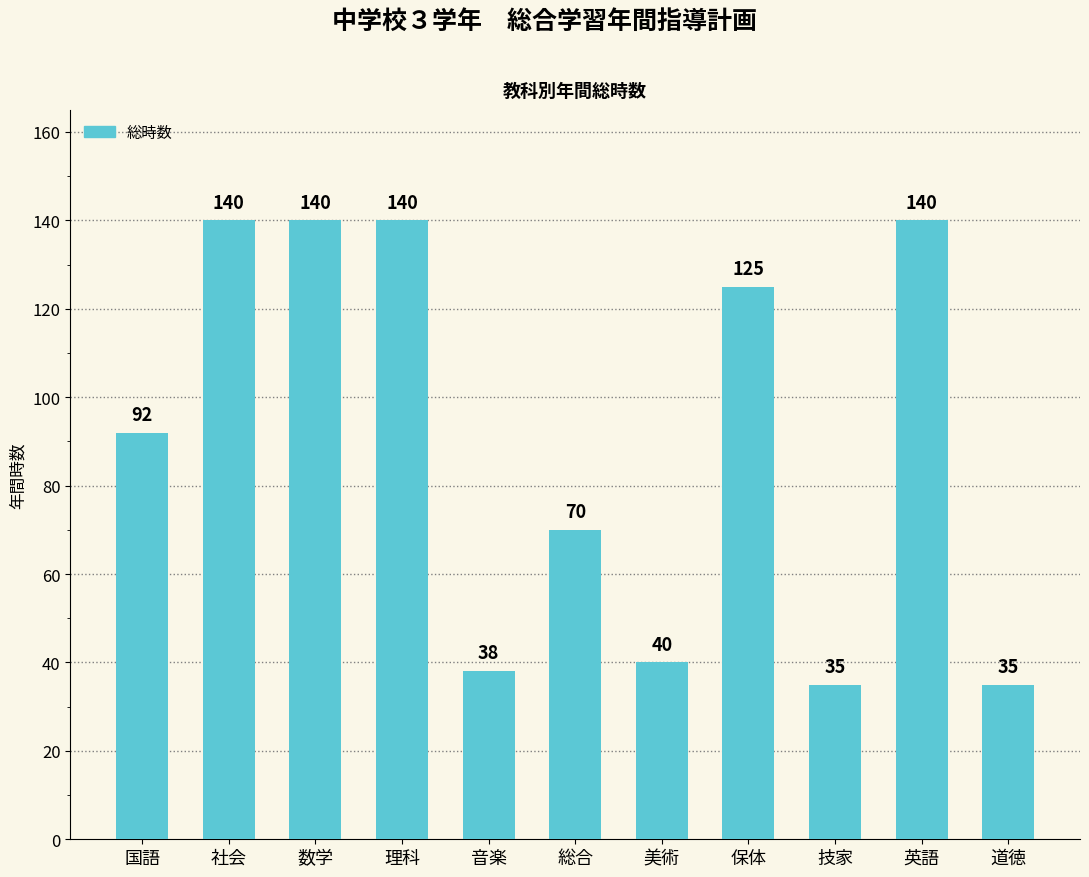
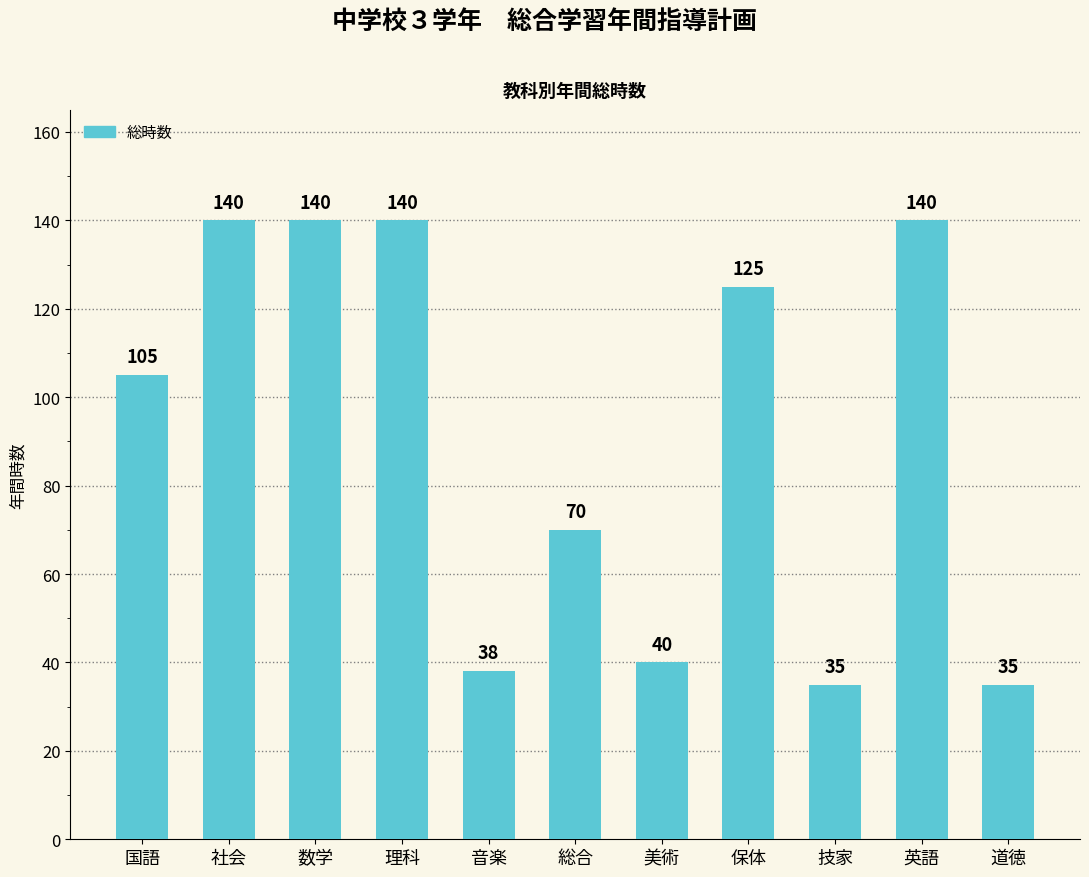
  {
-   "国語": 92,
+   "国語": 105,
    "社会": 140,
    "数学": 140,
    "理科": 140,
    "音楽": 38,
    "総合": 70,
    "美術": 40,
    "保体": 125,
    "技家": 35,
    "英語": 140,
    "道徳": 35
  }
